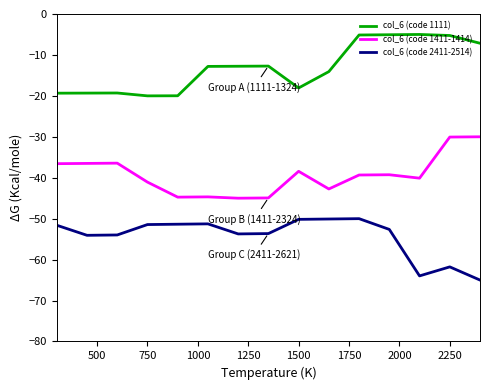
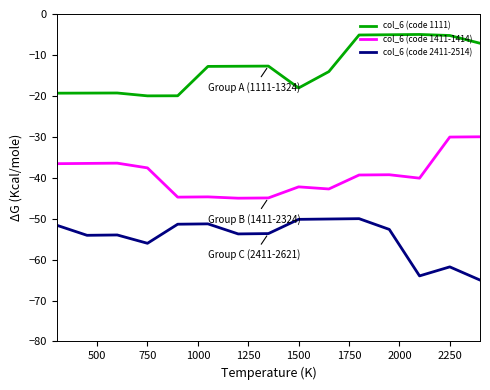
  {
    "col_6 (code 1111)": {
      "750": -20,
      "2250": -5
    },
    "col_6 (code 1411-1414)": {
-     "750": -41,
-     "1500": -38,
+     "750": -38,
+     "1500": -42,
      "2250": -30
    },
    "col_6 (code 2411-2514)": {
-     "750": -51,
+     "750": -56,
      "2250": -62
    }
  }
